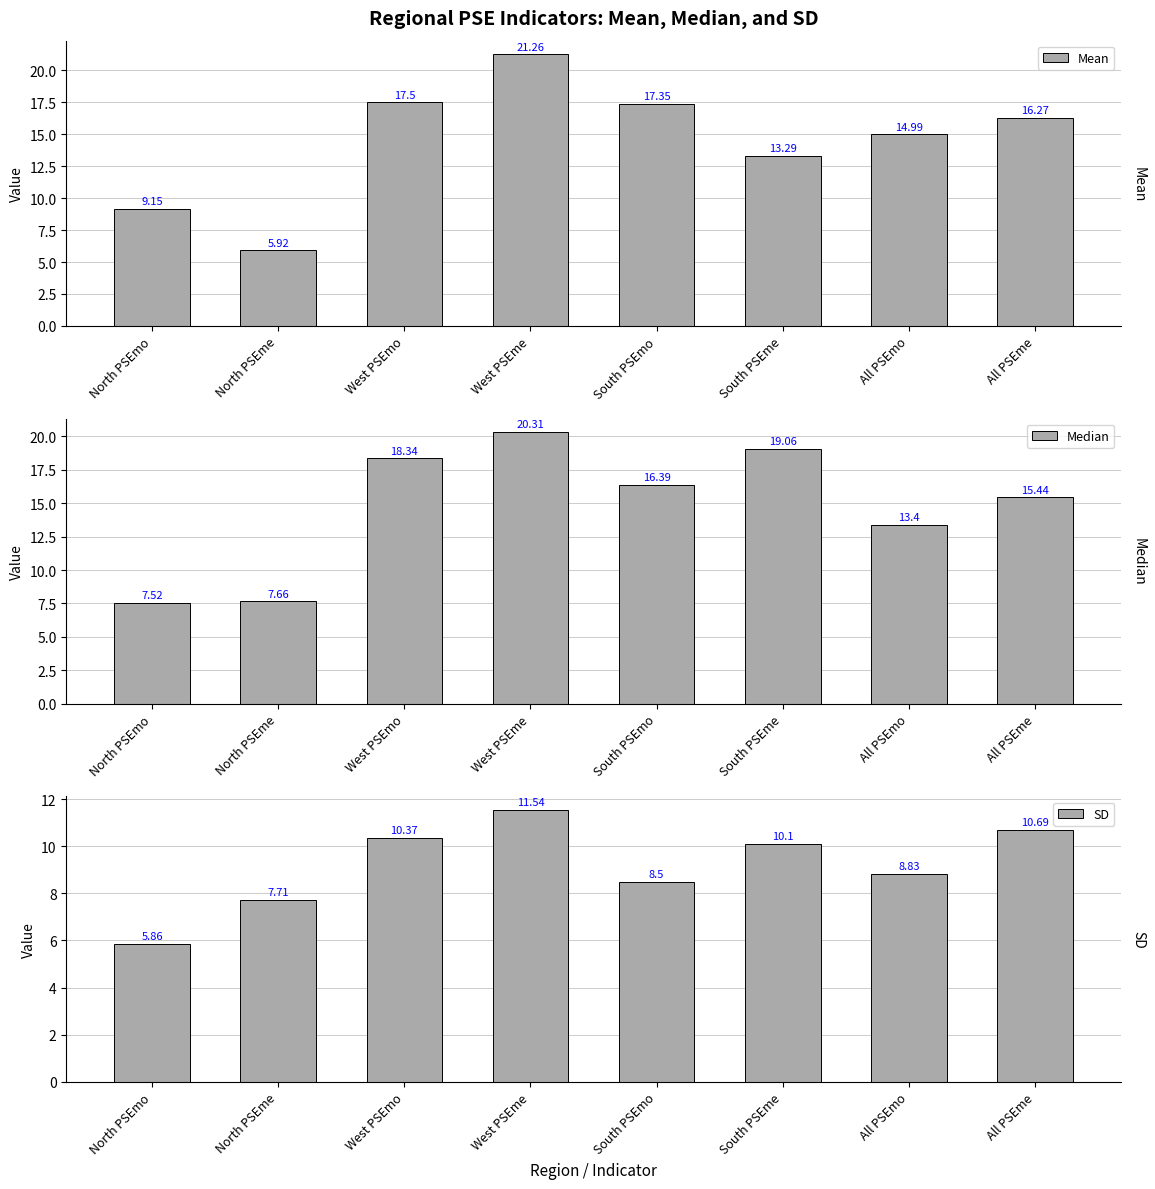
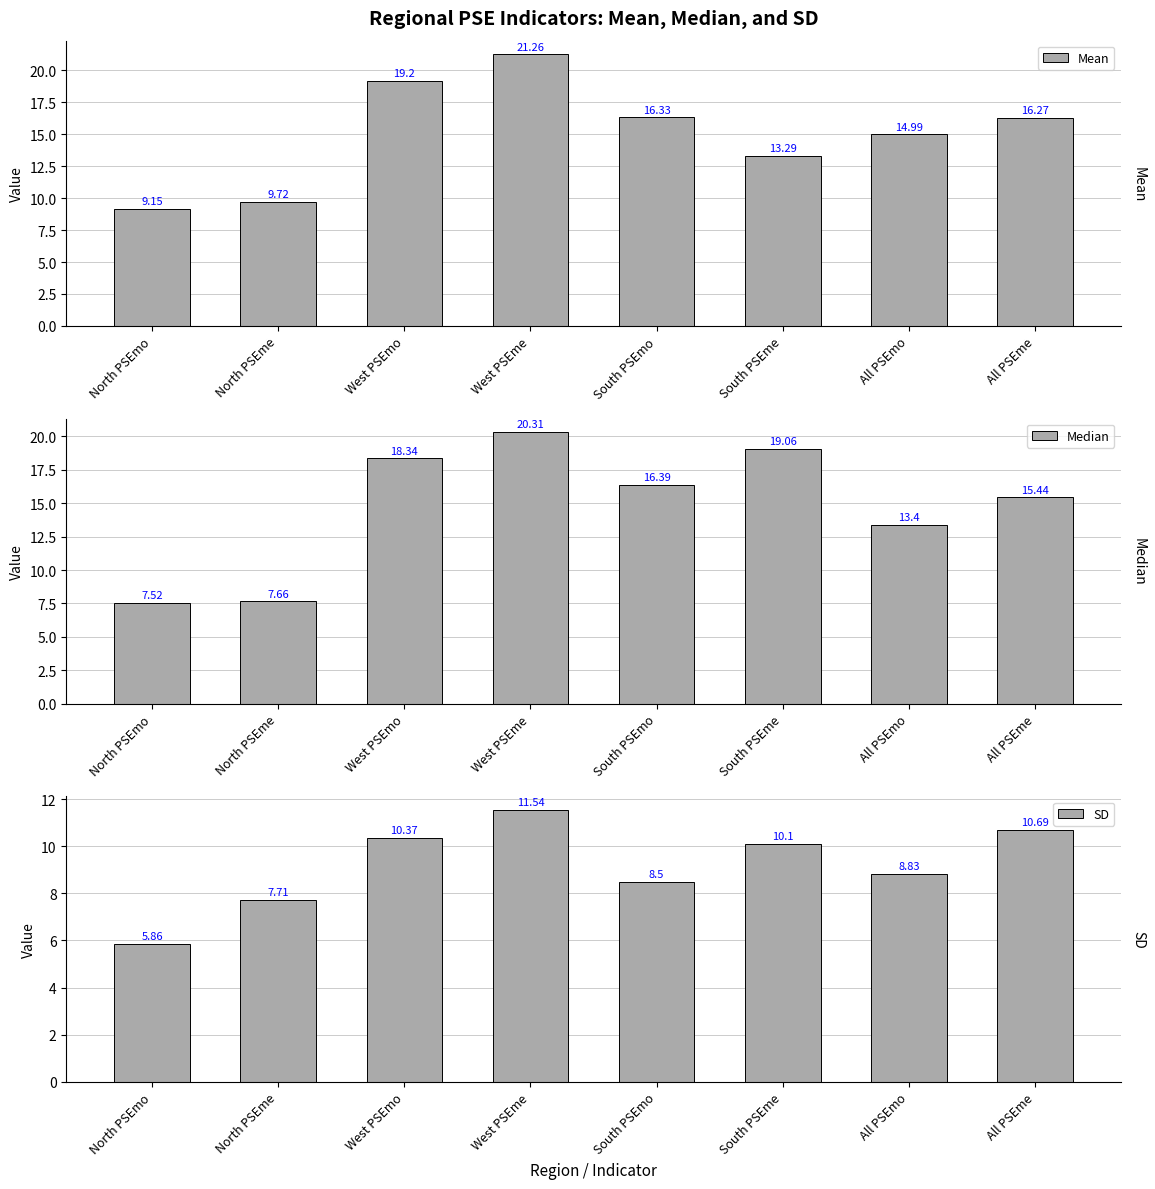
  {
    "Regional PSE Indicators: Mean, Median, and SD": {
      "North PSEmo": 9.15,
-     "North PSEme": 5.92,
-     "West PSEmo": 17.5,
+     "North PSEme": 9.72,
+     "West PSEmo": 19.2,
      "West PSEme": 21.26,
-     "South PSEmo": 17.35,
+     "South PSEmo": 16.33,
      "South PSEme": 13.29,
      "All PSEmo": 14.99,
      "All PSEme": 16.27
    }
  }
